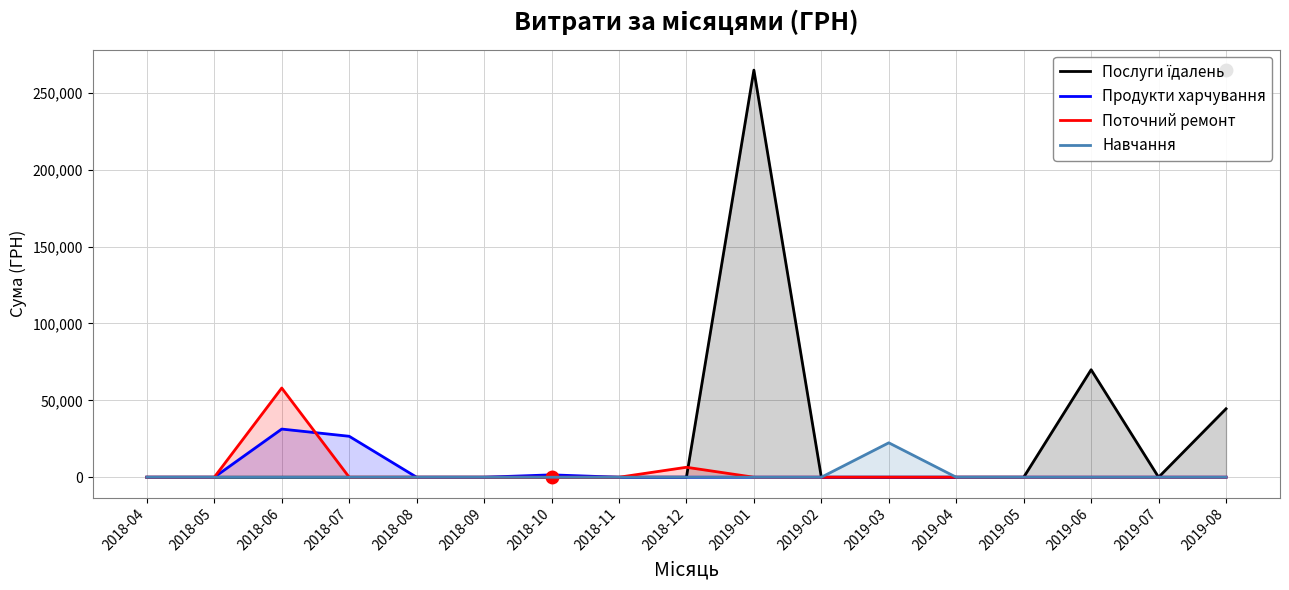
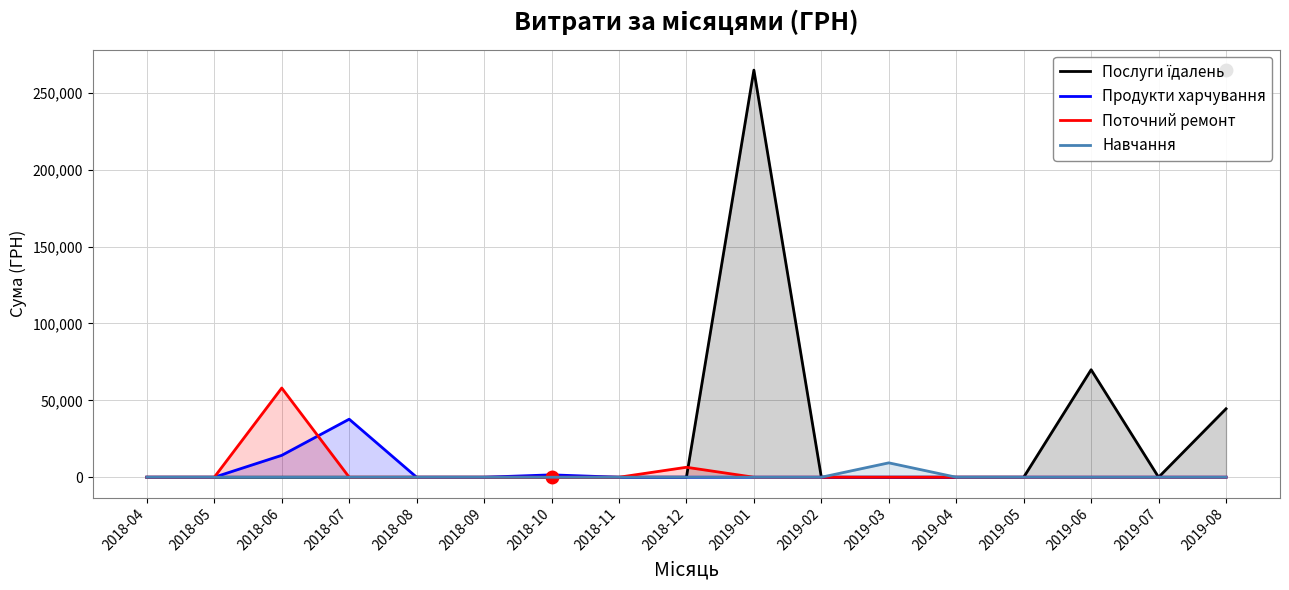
  {
    "Продукти харчування": {
-     "2018-06": "31,000",
-     "2018-07": "27,000"
+     "2018-06": "14,000",
+     "2018-07": "38,000"
    },
    "Навчання": {
-     "2019-03": "22,000"
+     "2019-03": "9,000"
    }
  }
